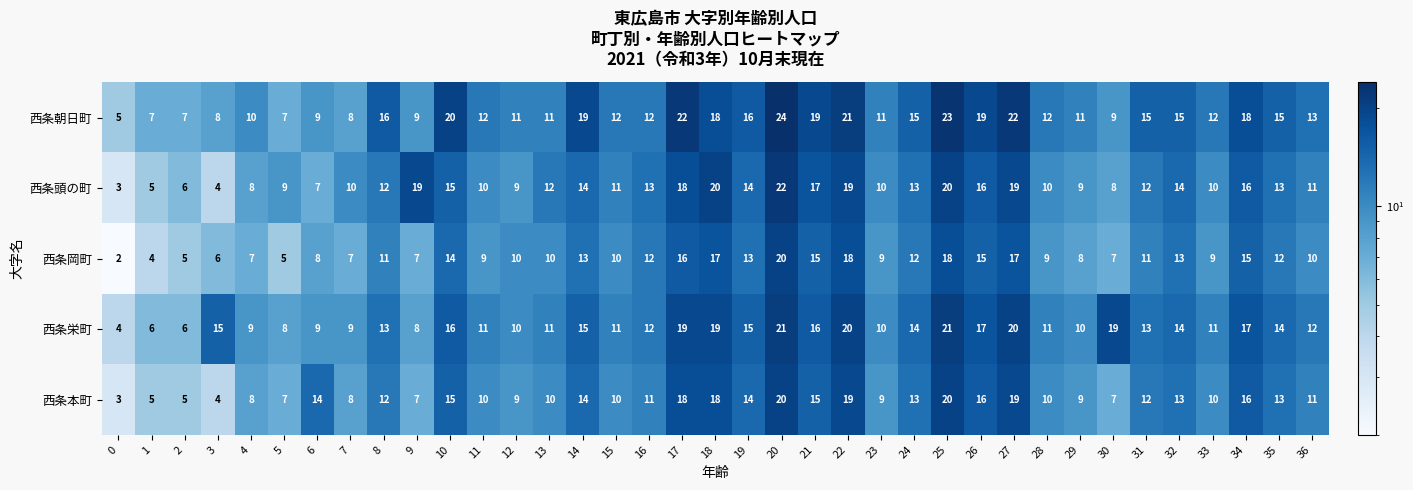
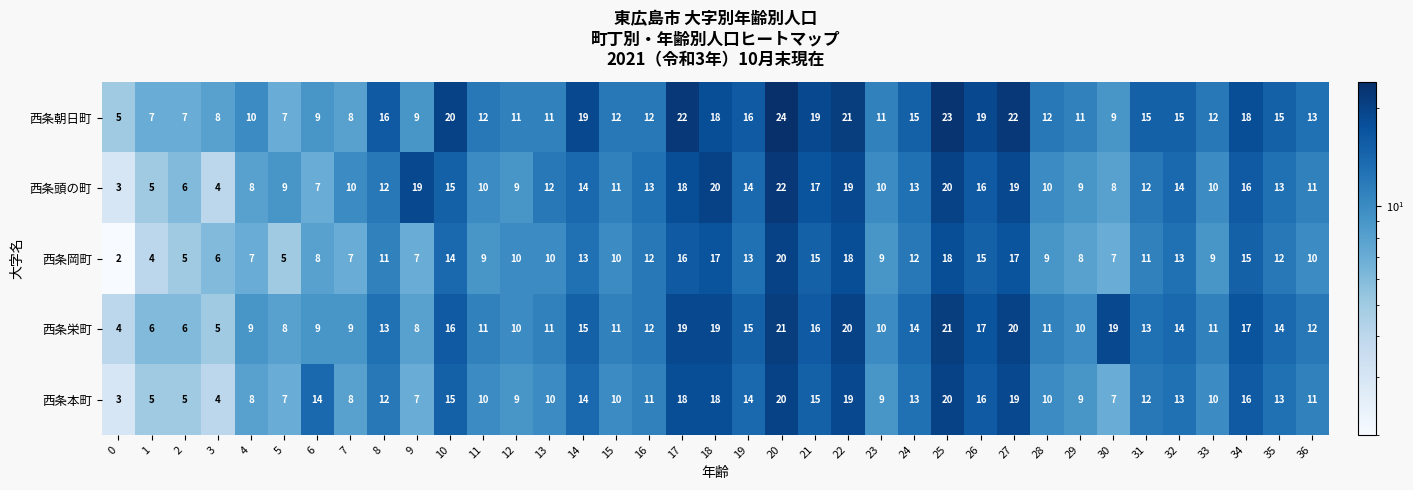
  {
    "西条朝日町": {
      "0": 5,
      "1": 7,
      "2": 7,
      "3": 8,
      "4": 10,
      "5": 7,
      "6": 9,
      "7": 8,
      "8": 16,
      "9": 9,
      "10": 20,
      "11": 12,
      "12": 11,
      "13": 11,
      "14": 19,
      "15": 12,
      "16": 12,
      "17": 22,
      "18": 18,
      "19": 16,
      "20": 24,
      "21": 19,
      "22": 21,
      "23": 11,
      "24": 15,
      "25": 23,
      "26": 19,
      "27": 22,
      "28": 12,
      "29": 11,
      "30": 9,
      "31": 15,
      "32": 15,
      "33": 12,
      "34": 18,
      "35": 15,
      "36": 13
    },
    "西条頭の町": {
      "0": 3,
      "1": 5,
      "2": 6,
      "3": 4,
      "4": 8,
      "5": 9,
      "6": 7,
      "7": 10,
      "8": 12,
      "9": 19,
      "10": 15,
      "11": 10,
      "12": 9,
      "13": 12,
      "14": 14,
      "15": 11,
      "16": 13,
      "17": 18,
      "18": 20,
      "19": 14,
      "20": 22,
      "21": 17,
      "22": 19,
      "23": 10,
      "24": 13,
      "25": 20,
      "26": 16,
      "27": 19,
      "28": 10,
      "29": 9,
      "30": 8,
      "31": 12,
      "32": 14,
      "33": 10,
      "34": 16,
      "35": 13,
      "36": 11
    },
    "西条岡町": {
      "0": 2,
      "1": 4,
      "2": 5,
      "3": 6,
      "4": 7,
      "5": 5,
      "6": 8,
      "7": 7,
      "8": 11,
      "9": 7,
      "10": 14,
      "11": 9,
      "12": 10,
      "13": 10,
      "14": 13,
      "15": 10,
      "16": 12,
      "17": 16,
      "18": 17,
      "19": 13,
      "20": 20,
      "21": 15,
      "22": 18,
      "23": 9,
      "24": 12,
      "25": 18,
      "26": 15,
      "27": 17,
      "28": 9,
      "29": 8,
      "30": 7,
      "31": 11,
      "32": 13,
      "33": 9,
      "34": 15,
      "35": 12,
      "36": 10
    },
    "西条栄町": {
      "0": 4,
      "1": 6,
      "2": 6,
-     "3": 15,
+     "3": 5,
      "4": 9,
      "5": 8,
      "6": 9,
      "7": 9,
      "8": 13,
      "9": 8,
      "10": 16,
      "11": 11,
      "12": 10,
      "13": 11,
      "14": 15,
      "15": 11,
      "16": 12,
      "17": 19,
      "18": 19,
      "19": 15,
      "20": 21,
      "21": 16,
      "22": 20,
      "23": 10,
      "24": 14,
      "25": 21,
      "26": 17,
      "27": 20,
      "28": 11,
      "29": 10,
      "30": 19,
      "31": 13,
      "32": 14,
      "33": 11,
      "34": 17,
      "35": 14,
      "36": 12
    },
    "西条本町": {
      "0": 3,
      "1": 5,
      "2": 5,
      "3": 4,
      "4": 8,
      "5": 7,
      "6": 14,
      "7": 8,
      "8": 12,
      "9": 7,
      "10": 15,
      "11": 10,
      "12": 9,
      "13": 10,
      "14": 14,
      "15": 10,
      "16": 11,
      "17": 18,
      "18": 18,
      "19": 14,
      "20": 20,
      "21": 15,
      "22": 19,
      "23": 9,
      "24": 13,
      "25": 20,
      "26": 16,
      "27": 19,
      "28": 10,
      "29": 9,
      "30": 7,
      "31": 12,
      "32": 13,
      "33": 10,
      "34": 16,
      "35": 13,
      "36": 11
    }
  }
